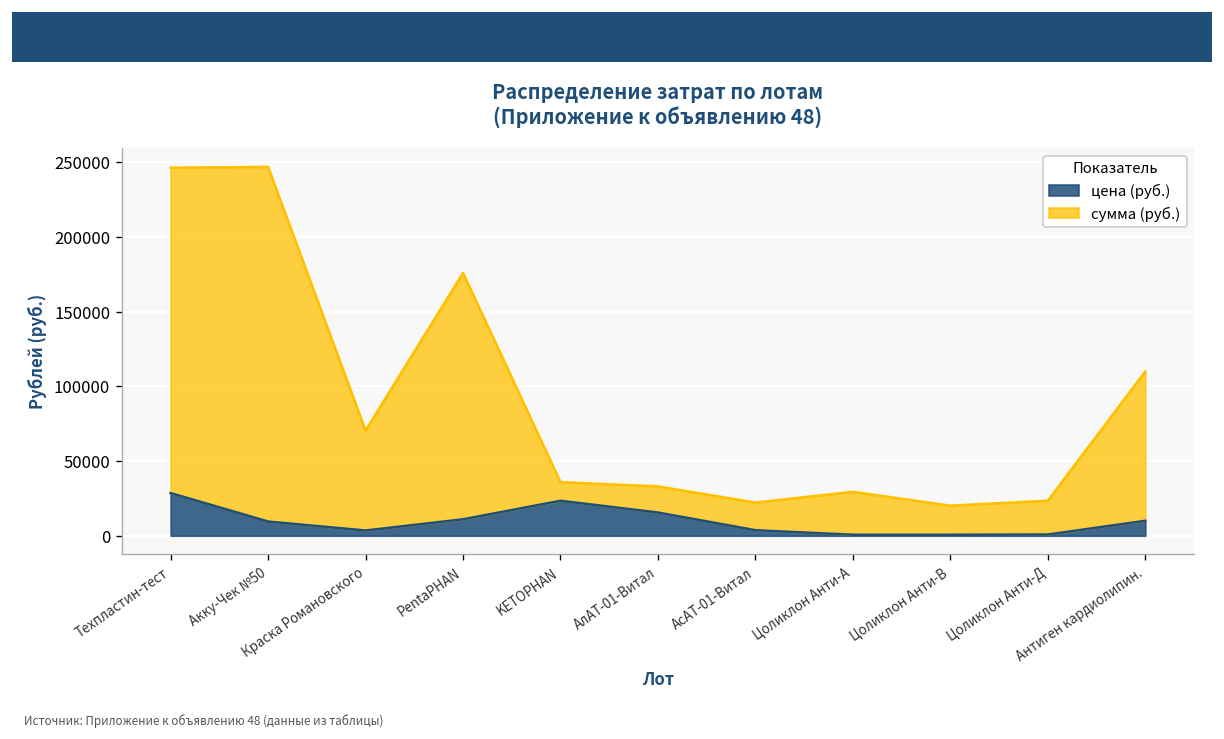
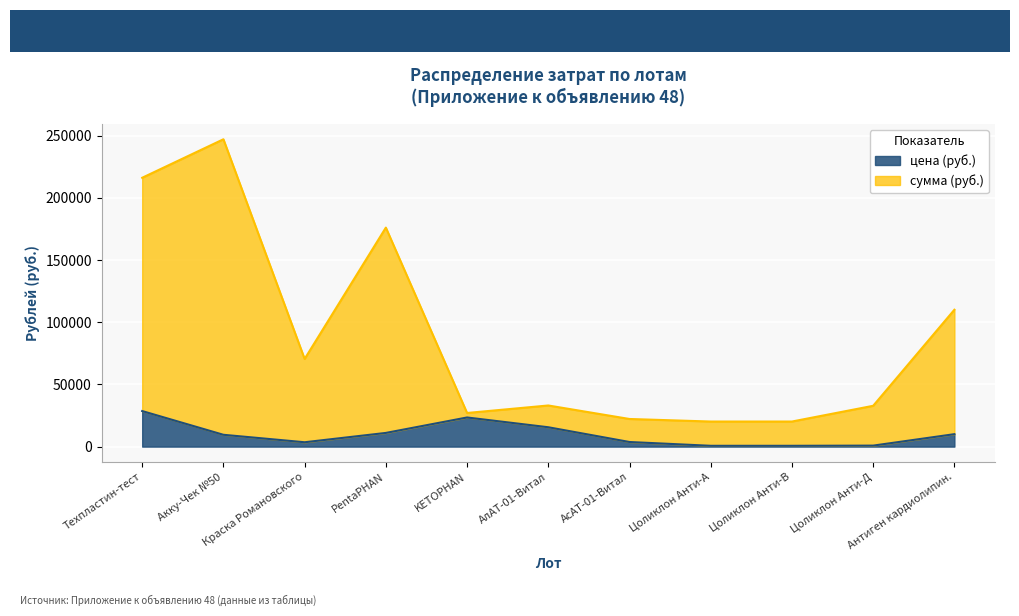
  {
    "цена (руб.)": {
      "Техпластин-тест": 29000,
      "Акку-Чек №50": 10000,
      "Краска Романовского": 4000,
      "PentaPHAN": 11000,
      "KETOPHAN": 23000,
      "АлАТ-01-Витал": 16000,
      "АсАТ-01-Витал": 4000,
      "Цоликлон Анти-А": 1000,
      "Цоликлон Анти-В": 1000,
      "Цоликлон Анти-Д": 1000,
      "Антиген кардиолипин.": 10000
    },
    "сумма (руб.)": {
-     "Техпластин-тест": 218000,
+     "Техпластин-тест": 188000,
      "Акку-Чек №50": 238000,
      "Краска Романовского": 67000,
      "PentaPHAN": 165000,
-     "KETOPHAN": 13000,
+     "KETOPHAN": 4000,
      "АлАТ-01-Витал": 18000,
      "АсАТ-01-Витал": 19000,
-     "Цоликлон Анти-А": 29000,
+     "Цоликлон Анти-А": 20000,
      "Цоликлон Анти-В": 20000,
-     "Цоликлон Анти-Д": 23000,
+     "Цоликлон Анти-Д": 32000,
      "Антиген кардиолипин.": 100000
    }
  }
